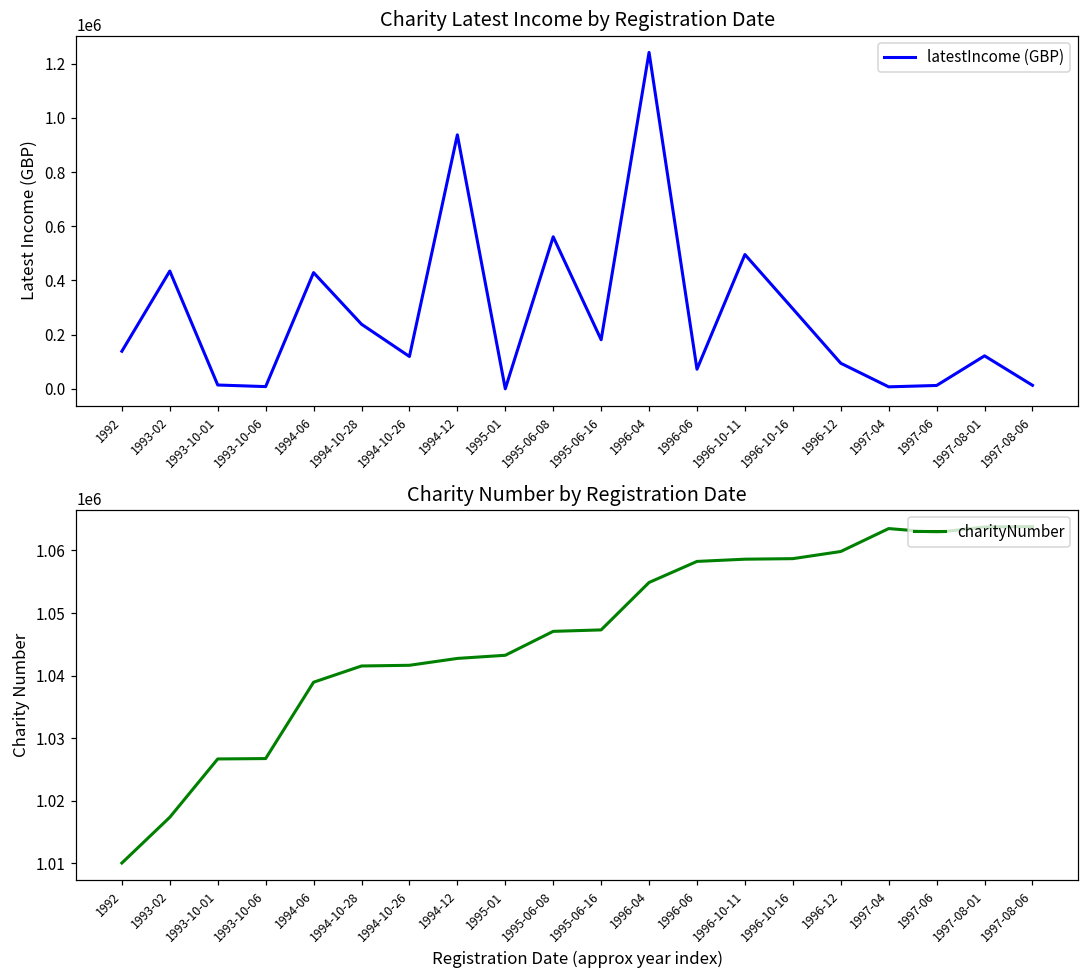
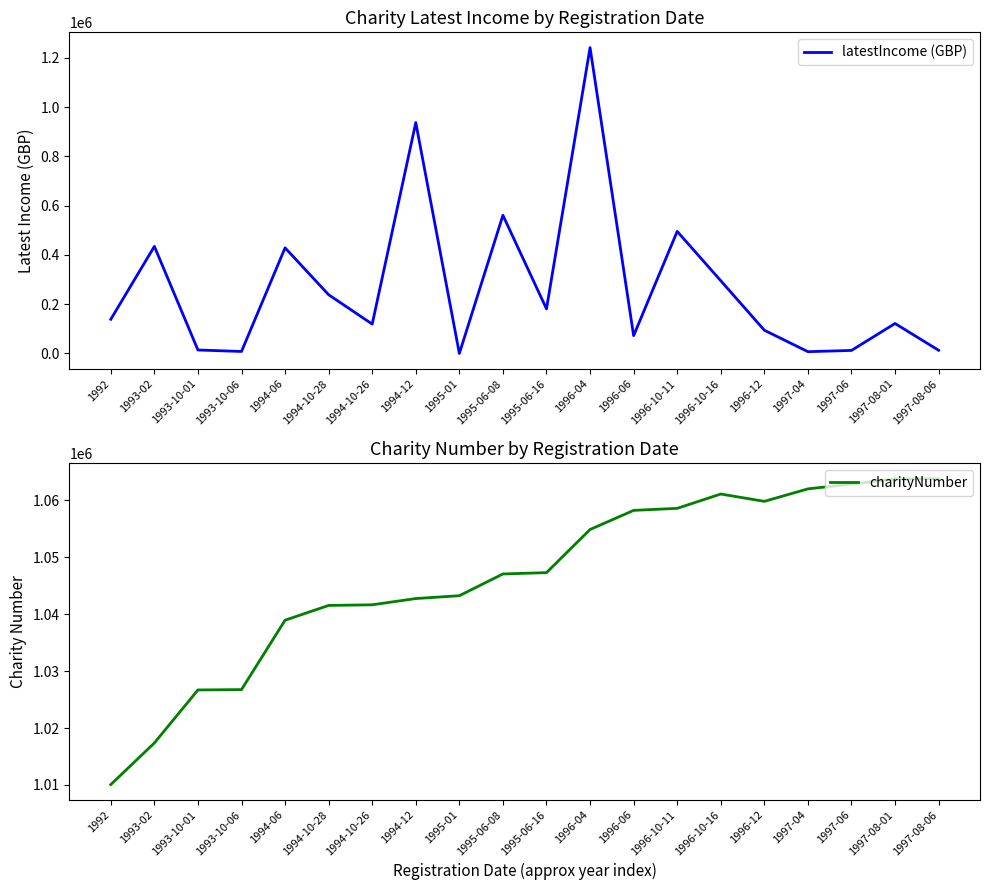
  {
    "Charity Latest Income by Registration Date": {
      "1992": 140000,
      "1993-02": 430000,
      "1993-10-01": 10000,
      "1993-10-06": 10000,
      "1994-06": 430000,
      "1994-10-28": 240000,
      "1994-10-26": 120000,
      "1994-12": 940000,
      "1995-01": 0,
      "1995-06-08": 560000,
      "1995-06-16": 180000,
      "1996-04": 1240000,
      "1996-06": 70000,
      "1996-10-11": 500000,
      "1996-10-16": 300000,
      "1996-12": 90000,
      "1997-04": 10000,
      "1997-06": 10000,
      "1997-08-01": 120000,
      "1997-08-06": 10000
    },
    "Charity Number by Registration Date": {
      "1992": 1010000,
      "1993-02": 1017000,
      "1993-10-01": 1027000,
      "1993-10-06": 1027000,
      "1994-06": 1039000,
      "1994-10-28": 1042000,
      "1994-10-26": 1042000,
      "1994-12": 1043000,
      "1995-01": 1043000,
      "1995-06-08": 1047000,
      "1995-06-16": 1047000,
      "1996-04": 1055000,
      "1996-06": 1058000,
      "1996-10-11": 1059000,
-     "1996-10-16": 1059000,
+     "1996-10-16": 1061000,
      "1996-12": 1060000,
-     "1997-04": 1063000
+     "1997-04": 1062000
    }
  }
